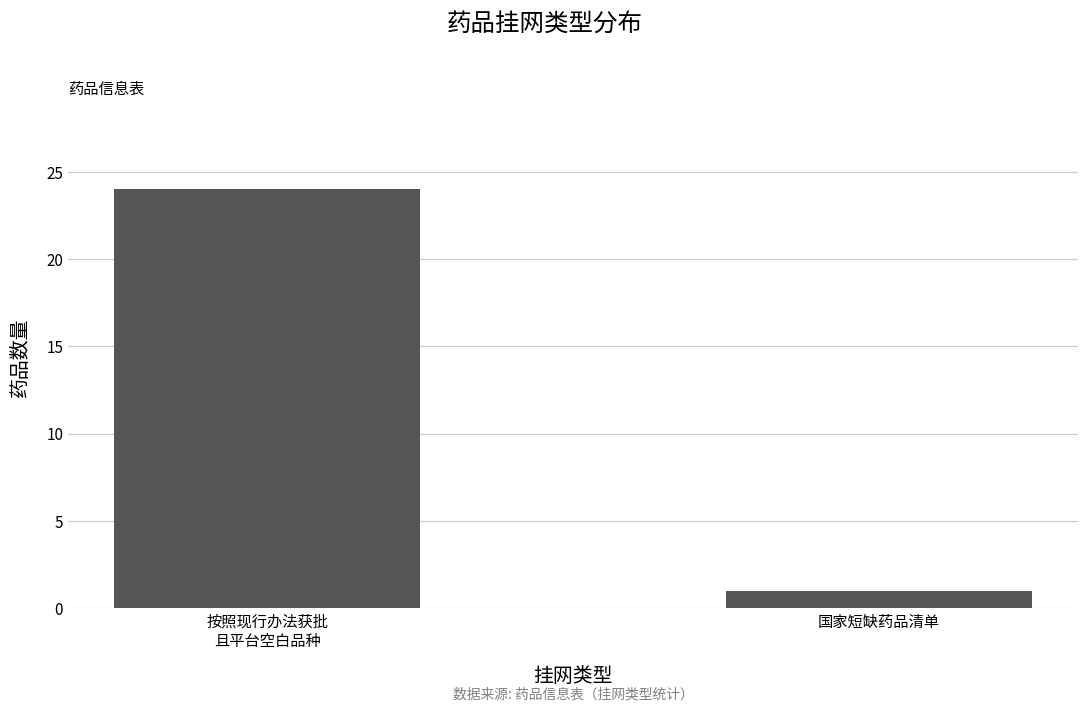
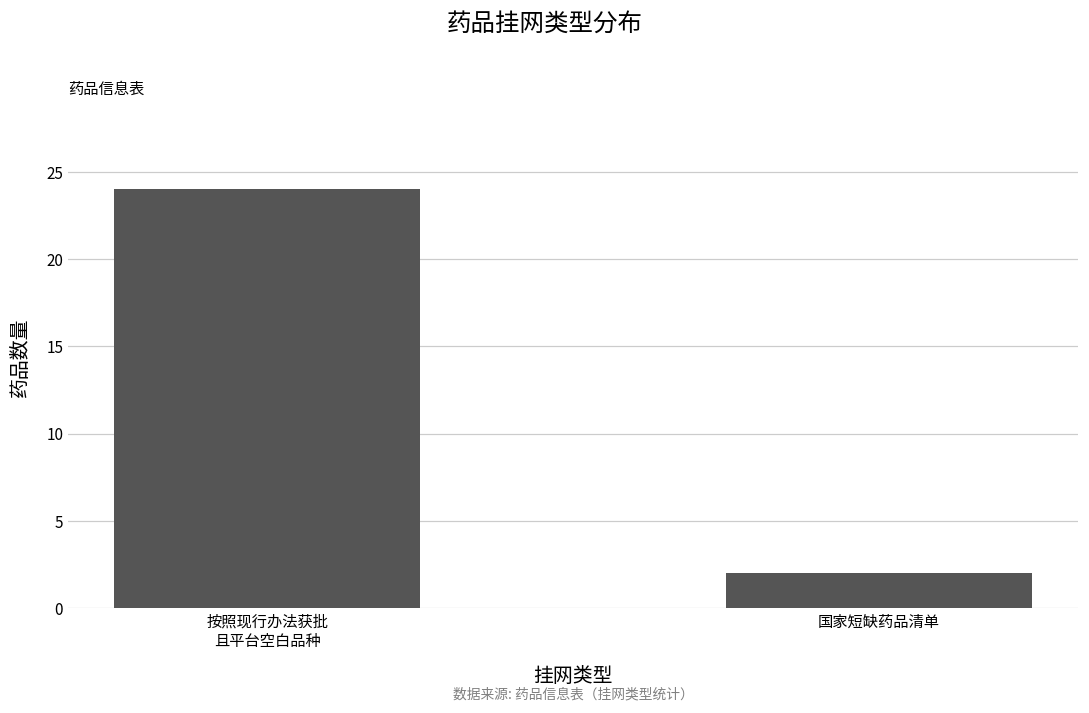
  {
    "按照现行办法获批 且平台空白品种": 24,
-   "国家短缺药品清单": 1
+   "国家短缺药品清单": 2
  }
